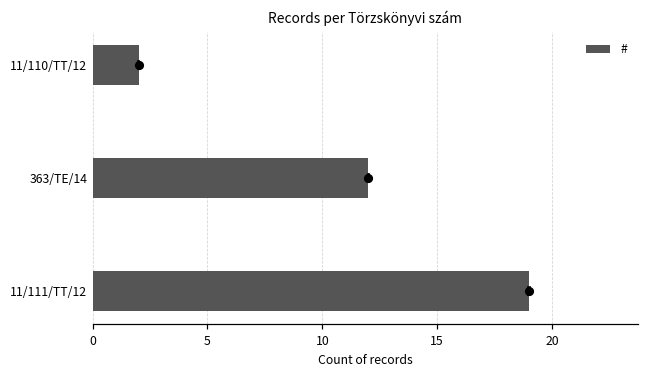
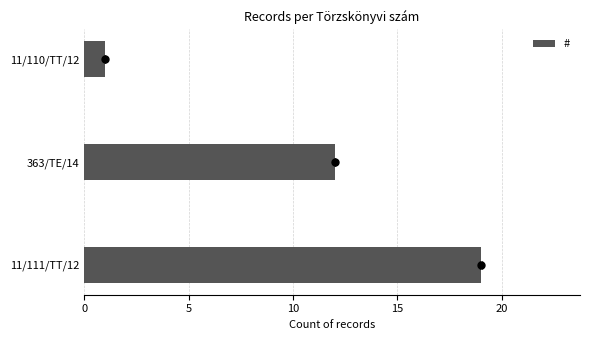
  {
    "#": {
-     "11/110/TT/12": 2,
+     "11/110/TT/12": 1,
      "363/TE/14": 12,
      "11/111/TT/12": 19
    }
  }
